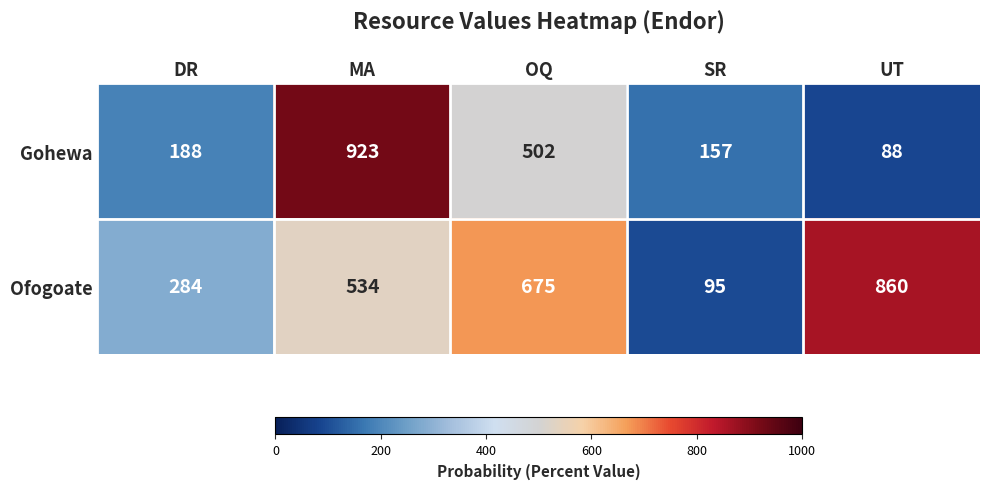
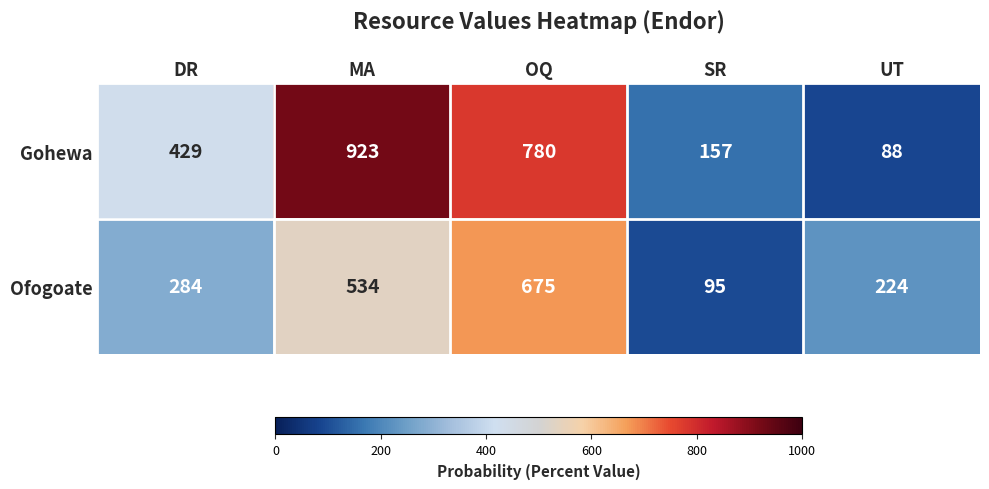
  {
    "Gohewa": {
-     "DR": 188,
+     "DR": 429,
      "MA": 923,
-     "OQ": 502,
+     "OQ": 780,
      "SR": 157,
      "UT": 88
    },
    "Ofogoate": {
      "DR": 284,
      "MA": 534,
      "OQ": 675,
      "SR": 95,
-     "UT": 860
+     "UT": 224
    }
  }
